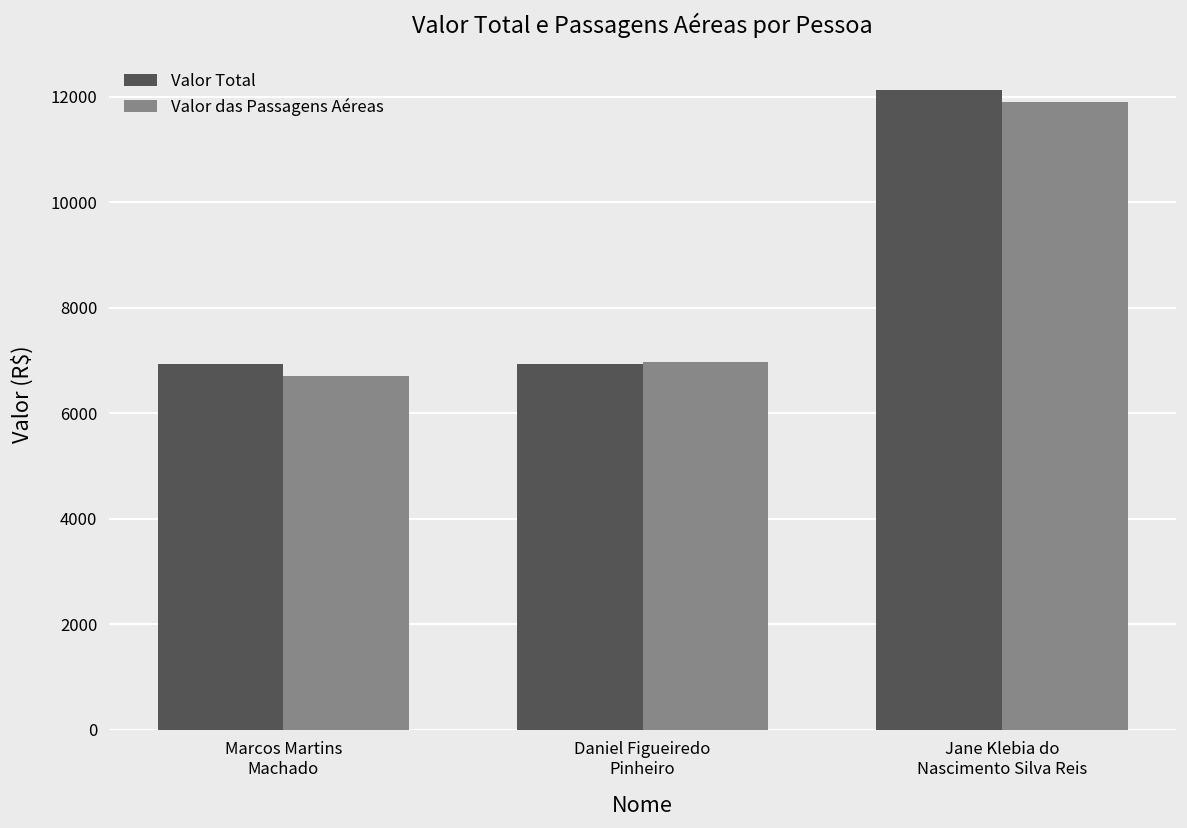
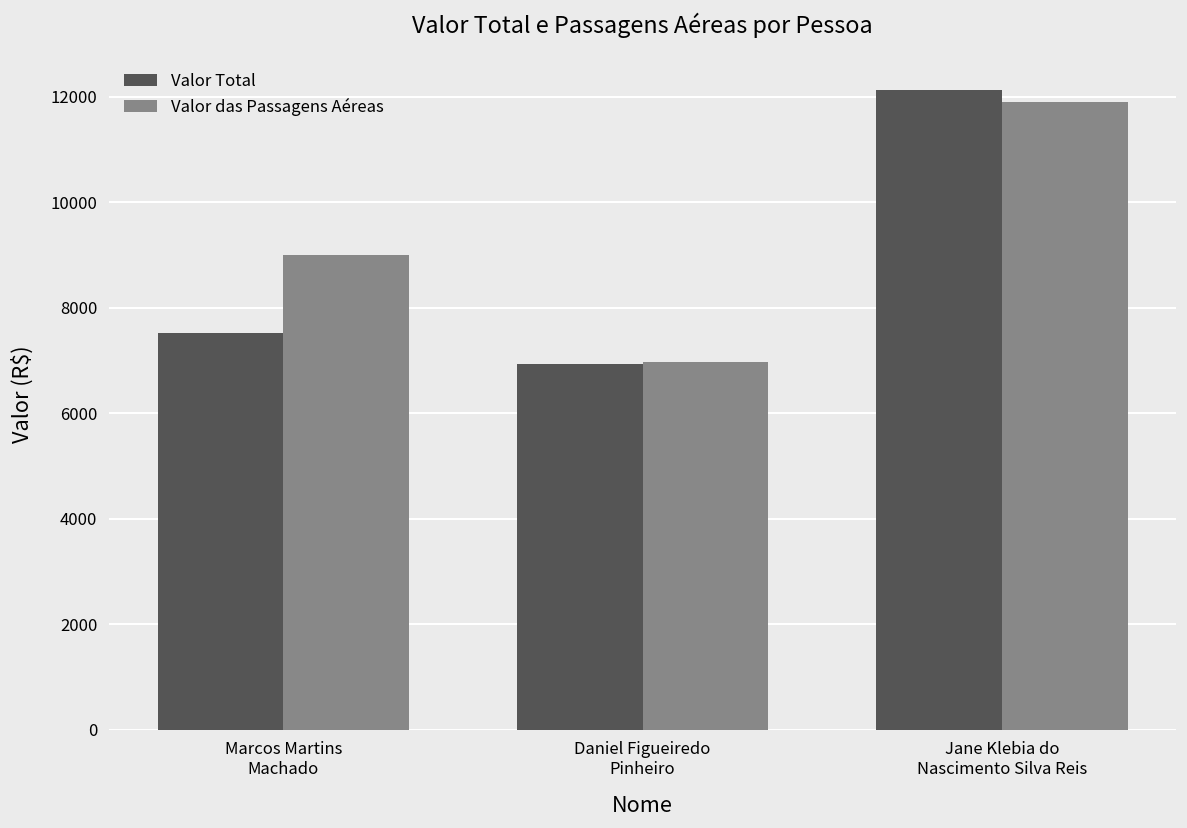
  {
    "Valor Total": {
-     "Marcos Martins Machado": 6900,
+     "Marcos Martins Machado": 7500,
      "Daniel Figueiredo Pinheiro": 6900,
      "Jane Klebia do Nascimento Silva Reis": 12100
    },
    "Valor das Passagens Aéreas": {
-     "Marcos Martins Machado": 6700,
+     "Marcos Martins Machado": 9000,
      "Daniel Figueiredo Pinheiro": 7000,
      "Jane Klebia do Nascimento Silva Reis": 11900
    }
  }
